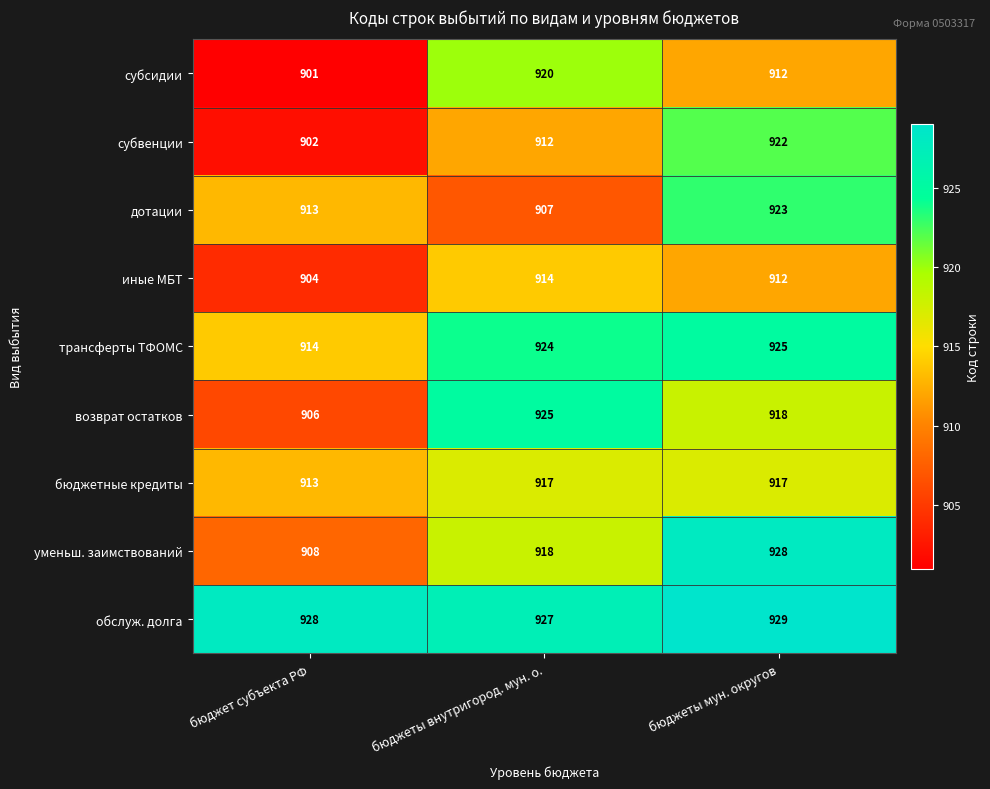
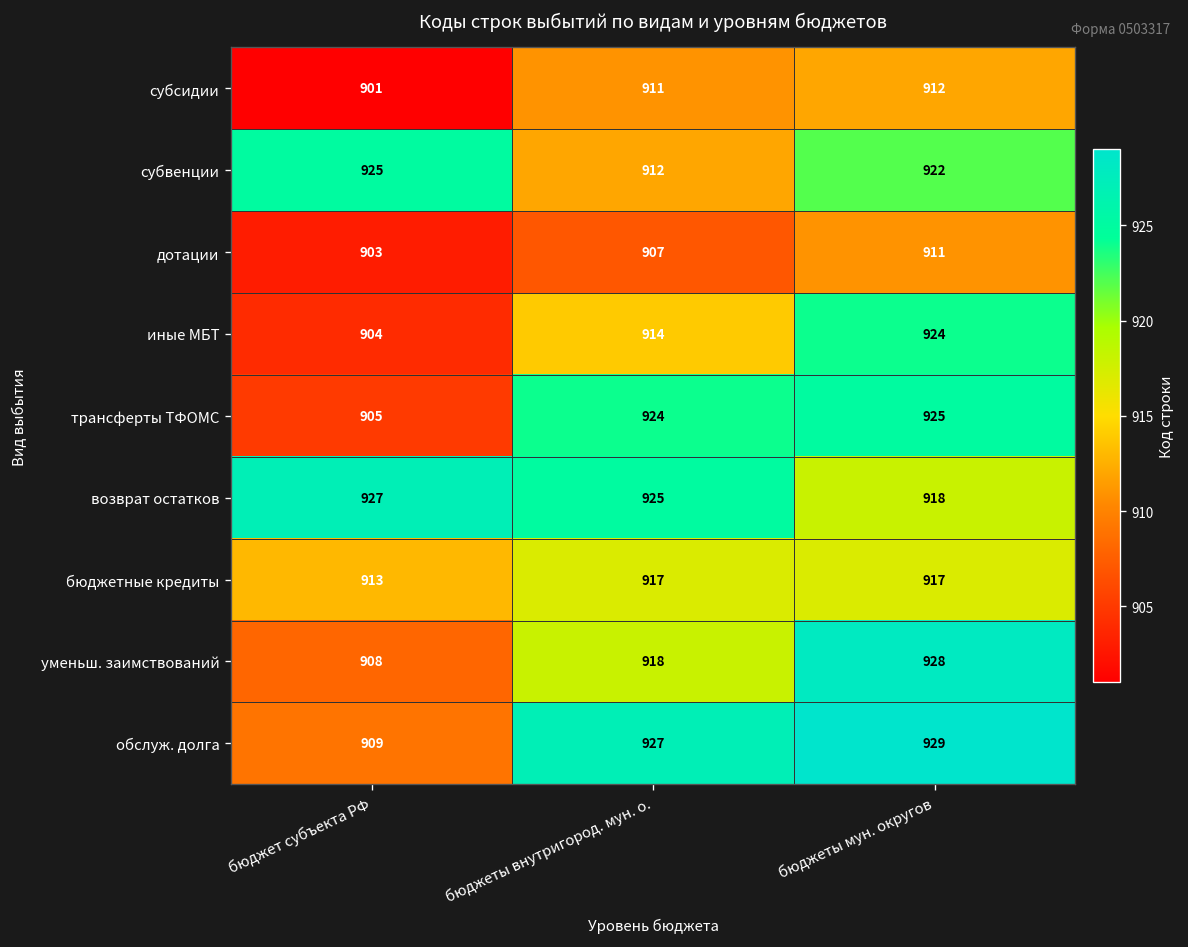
  {
    "субсидии": {
      "бюджет субъекта РФ": 901,
-     "бюджеты внутригород. мун. о.": 920,
+     "бюджеты внутригород. мун. о.": 911,
      "бюджеты мун. округов": 912
    },
    "субвенции": {
-     "бюджет субъекта РФ": 902,
+     "бюджет субъекта РФ": 925,
      "бюджеты внутригород. мун. о.": 912,
      "бюджеты мун. округов": 922
    },
    "дотации": {
-     "бюджет субъекта РФ": 913,
+     "бюджет субъекта РФ": 903,
      "бюджеты внутригород. мун. о.": 907,
-     "бюджеты мун. округов": 923
+     "бюджеты мун. округов": 911
    },
    "иные МБТ": {
      "бюджет субъекта РФ": 904,
      "бюджеты внутригород. мун. о.": 914,
-     "бюджеты мун. округов": 912
+     "бюджеты мун. округов": 924
    },
    "трансферты ТФОМС": {
-     "бюджет субъекта РФ": 914,
+     "бюджет субъекта РФ": 905,
      "бюджеты внутригород. мун. о.": 924,
      "бюджеты мун. округов": 925
    },
    "возврат остатков": {
-     "бюджет субъекта РФ": 906,
+     "бюджет субъекта РФ": 927,
      "бюджеты внутригород. мун. о.": 925,
      "бюджеты мун. округов": 918
    },
    "бюджетные кредиты": {
      "бюджет субъекта РФ": 913,
      "бюджеты внутригород. мун. о.": 917,
      "бюджеты мун. округов": 917
    },
    "уменьш. заимствований": {
      "бюджет субъекта РФ": 908,
      "бюджеты внутригород. мун. о.": 918,
      "бюджеты мун. округов": 928
    },
    "обслуж. долга": {
-     "бюджет субъекта РФ": 928,
+     "бюджет субъекта РФ": 909,
      "бюджеты внутригород. мун. о.": 927,
      "бюджеты мун. округов": 929
    }
  }
